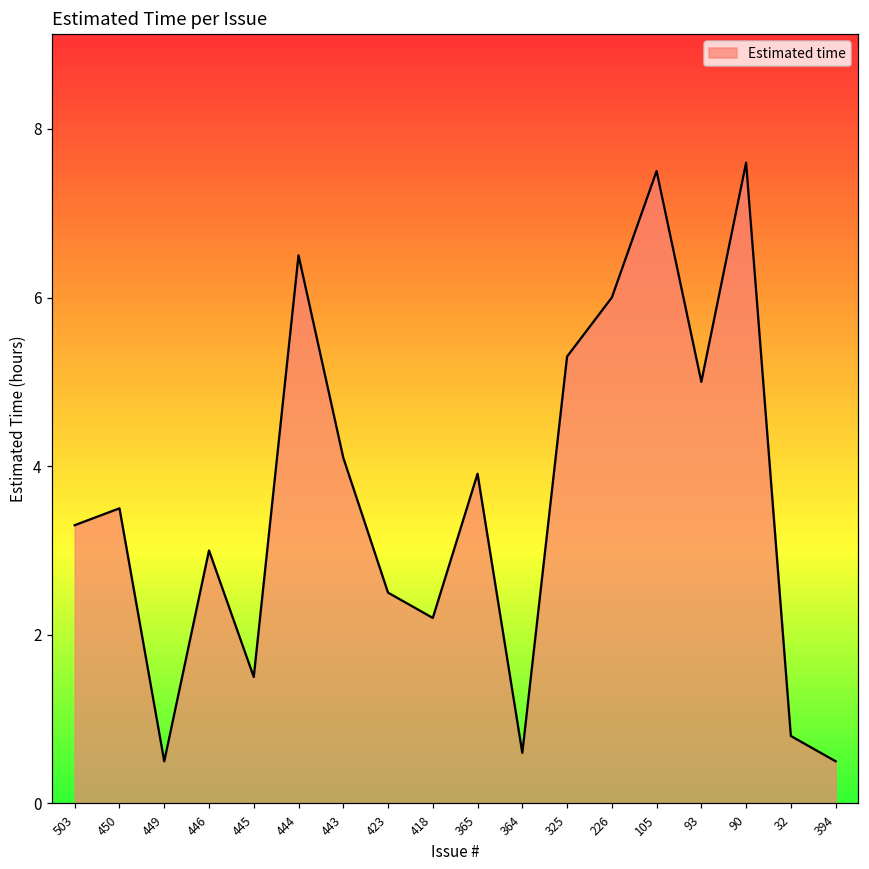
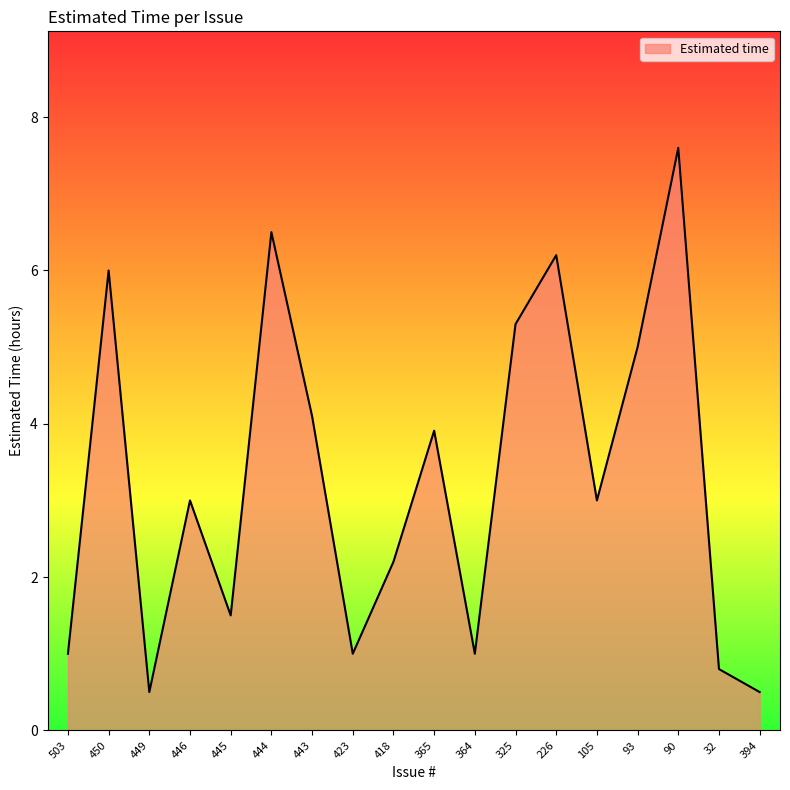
  {
-   "503": 3.3,
-   "450": 3.5,
+   "503": 1.0,
+   "450": 6.0,
    "449": 0.5,
    "446": 3.0,
    "445": 1.5,
    "444": 6.5,
    "443": 4.1,
-   "423": 2.5,
+   "423": 1.0,
    "418": 2.2,
    "365": 3.9,
-   "364": 0.6,
+   "364": 1.0,
    "325": 5.3,
-   "226": 6.0,
-   "105": 7.5,
+   "226": 6.2,
+   "105": 3.0,
    "93": 5.0,
    "90": 7.6,
    "32": 0.8,
    "394": 0.5
  }
